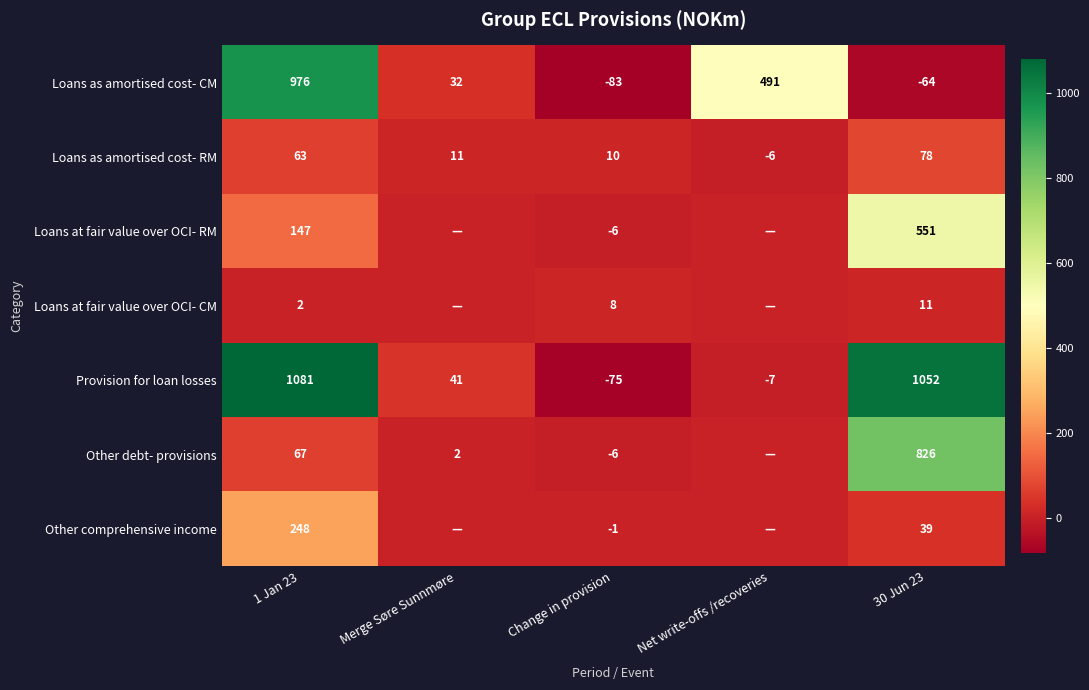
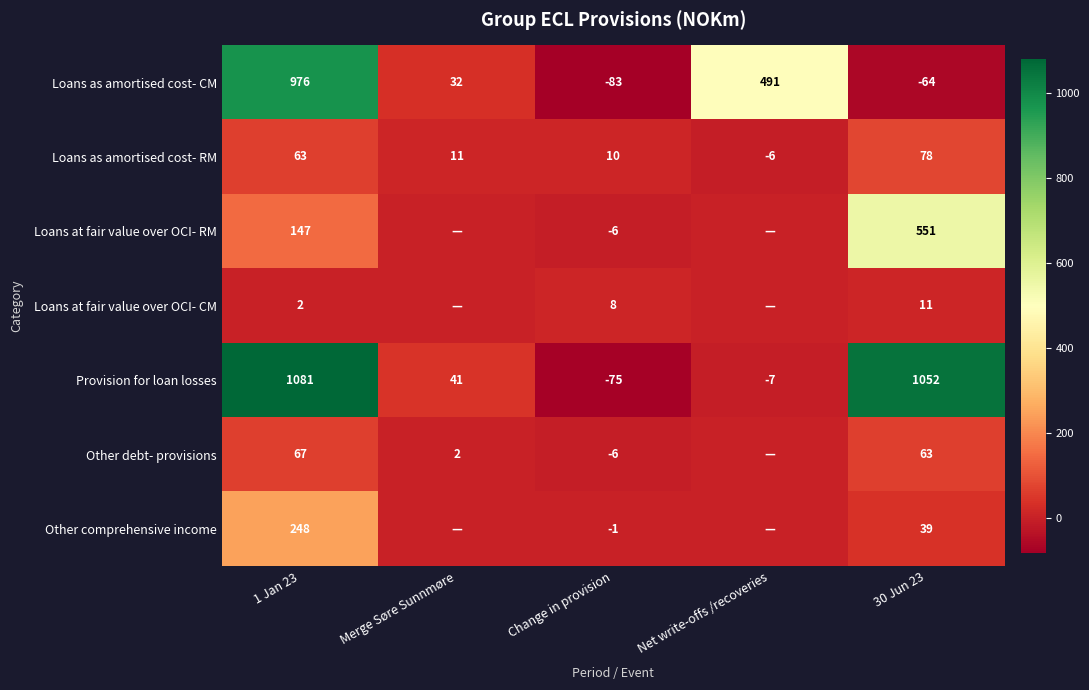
  {
    "Loans as amortised cost- CM": {
      "1 Jan 23": 976,
      "Merge Søre Sunnmøre": 32,
      "Change in provision": -83,
      "Net write-offs /recoveries": 491,
      "30 Jun 23": -64
    },
    "Loans as amortised cost- RM": {
      "1 Jan 23": 63,
      "Merge Søre Sunnmøre": 11,
      "Change in provision": 10,
      "Net write-offs /recoveries": -6,
      "30 Jun 23": 78
    },
    "Loans at fair value over OCI- RM": {
      "1 Jan 23": 147,
      "Change in provision": -6,
      "30 Jun 23": 551
    },
    "Loans at fair value over OCI- CM": {
      "1 Jan 23": 2,
      "Change in provision": 8,
      "30 Jun 23": 11
    },
    "Provision for loan losses": {
      "1 Jan 23": 1081,
      "Merge Søre Sunnmøre": 41,
      "Change in provision": -75,
      "Net write-offs /recoveries": -7,
      "30 Jun 23": 1052
    },
    "Other debt- provisions": {
      "1 Jan 23": 67,
      "Merge Søre Sunnmøre": 2,
      "Change in provision": -6,
-     "30 Jun 23": 826
+     "30 Jun 23": 63
    },
    "Other comprehensive income": {
      "1 Jan 23": 248,
      "Change in provision": -1,
      "30 Jun 23": 39
    }
  }
